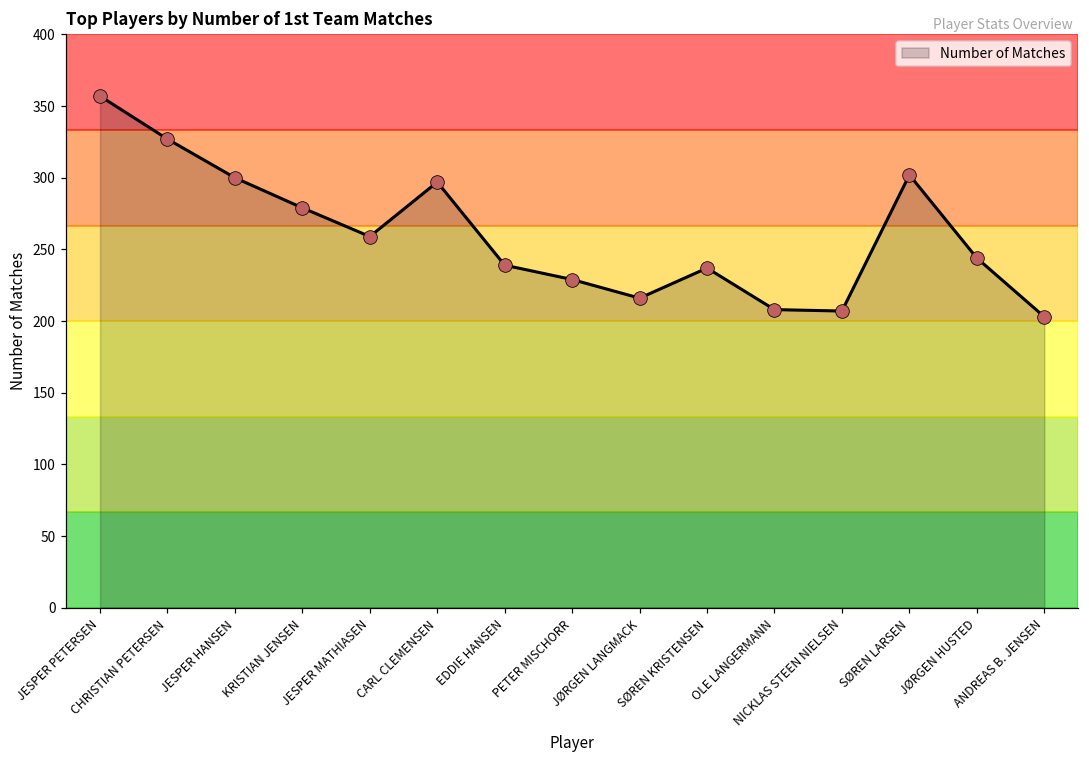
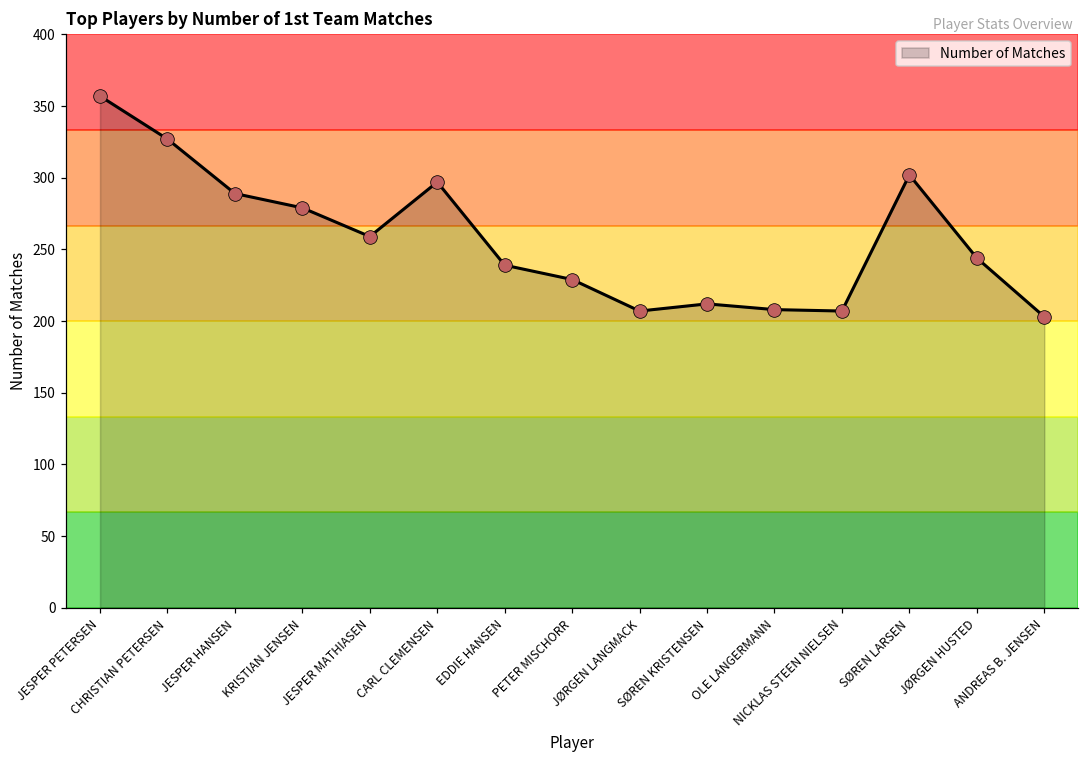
  {
    "JESPER PETERSEN": 357,
    "CHRISTIAN PETERSEN": 327,
-   "JESPER HANSEN": 300,
+   "JESPER HANSEN": 289,
    "KRISTIAN JENSEN": 279,
    "JESPER MATHIASEN": 259,
    "CARL CLEMENSEN": 297,
    "EDDIE HANSEN": 239,
    "PETER MISCHORR": 229,
-   "JØRGEN LANGMACK": 216,
-   "SØREN KRISTENSEN": 237,
+   "JØRGEN LANGMACK": 207,
+   "SØREN KRISTENSEN": 212,
    "OLE LANGERMANN": 208,
    "NICKLAS STEEN NIELSEN": 207,
    "SØREN LARSEN": 302,
    "JØRGEN HUSTED": 244,
    "ANDREAS B. JENSEN": 203
  }
